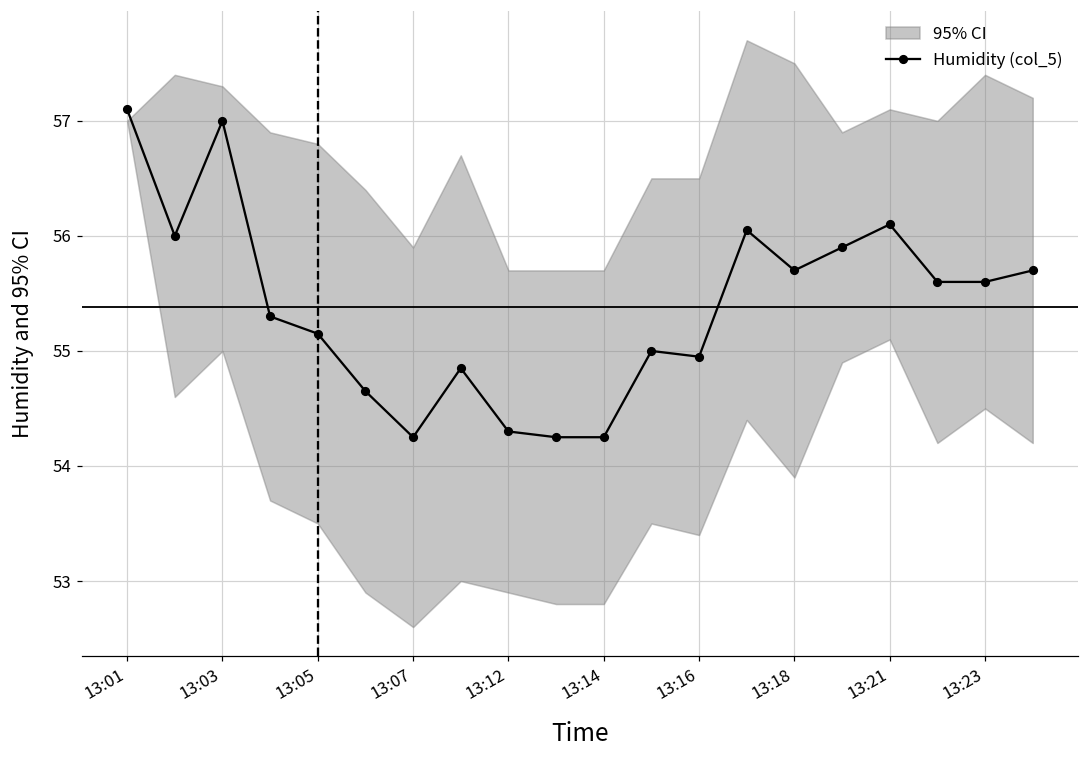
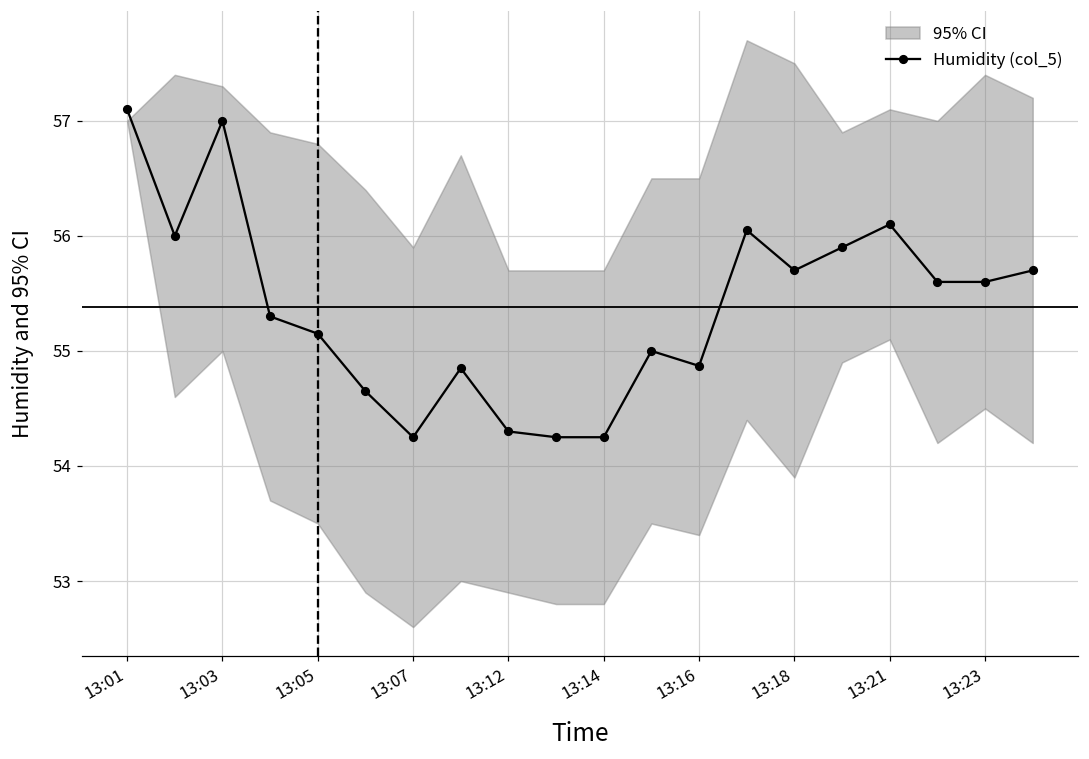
  {
    "Humidity (col_5)": {
      "13:01": 57.10,
      "13:03": 57.00,
      "13:05": 55.15,
      "13:07": 54.25,
      "13:12": 54.30,
      "13:14": 54.25,
-     "13:16": 54.95,
+     "13:16": 54.87,
      "13:18": 55.70,
      "13:21": 56.10,
      "13:23": 55.60
    }
  }
